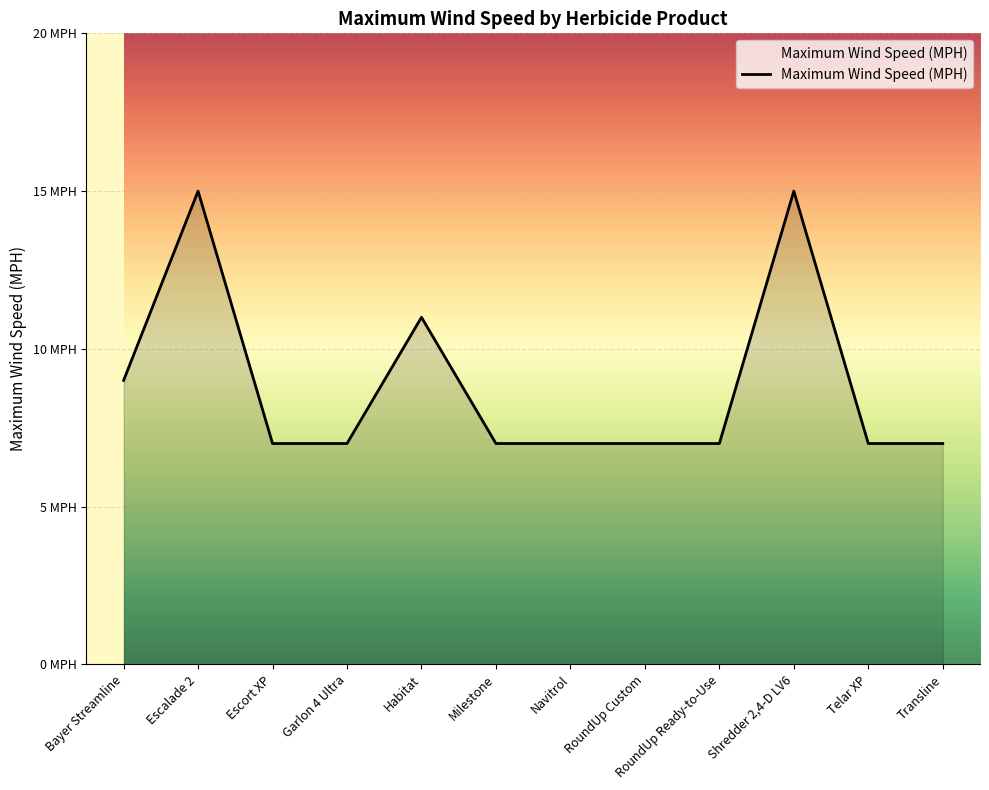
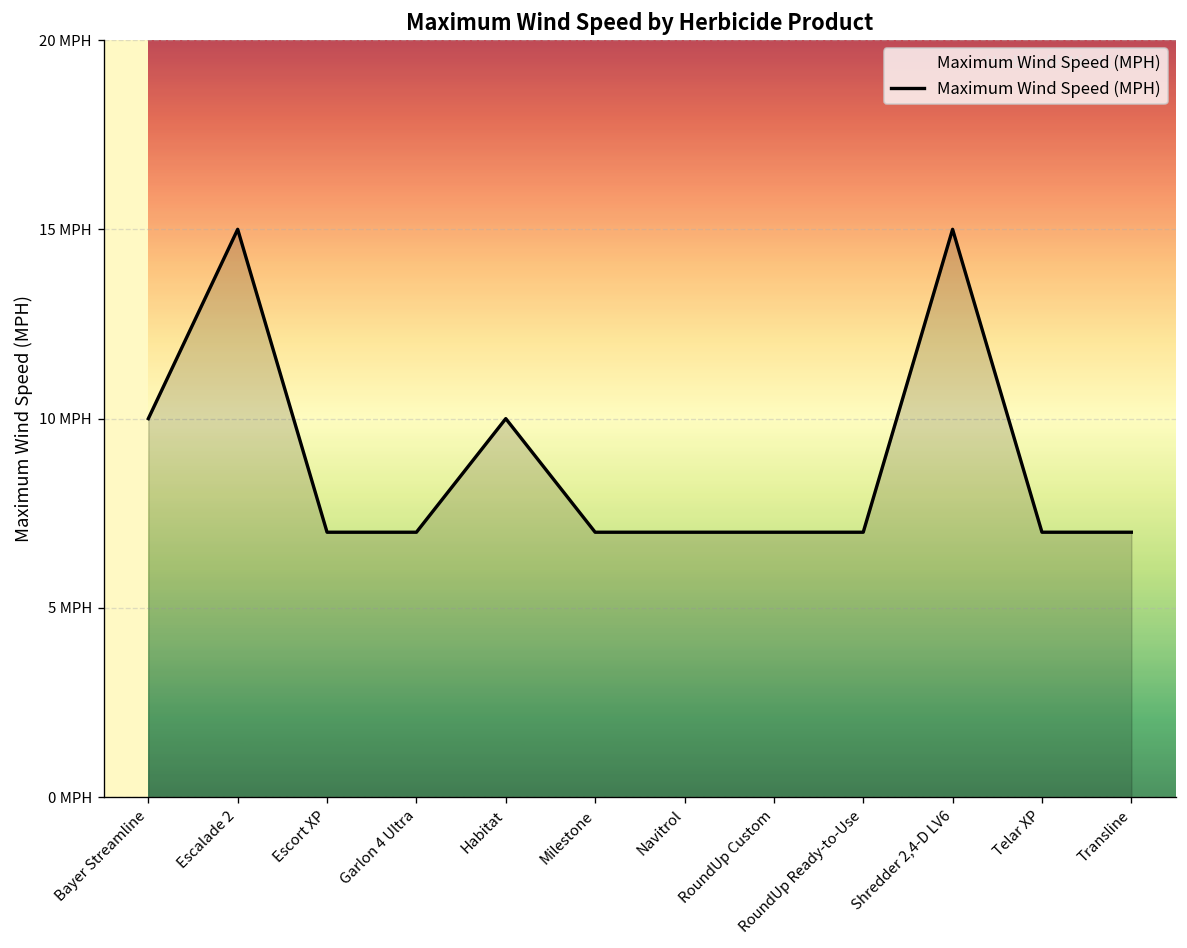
  {
-   "Bayer Streamline": "9 MPH",
+   "Bayer Streamline": "10 MPH",
    "Escalade 2": "15 MPH",
    "Escort XP": "7 MPH",
    "Garlon 4 Ultra": "7 MPH",
-   "Habitat": "11 MPH",
+   "Habitat": "10 MPH",
    "Milestone": "7 MPH",
    "Navitrol": "7 MPH",
    "RoundUp Custom": "7 MPH",
    "RoundUp Ready-to-Use": "7 MPH",
    "Shredder 2,4-D LV6": "15 MPH",
    "Telar XP": "7 MPH",
    "Transline": "7 MPH"
  }
